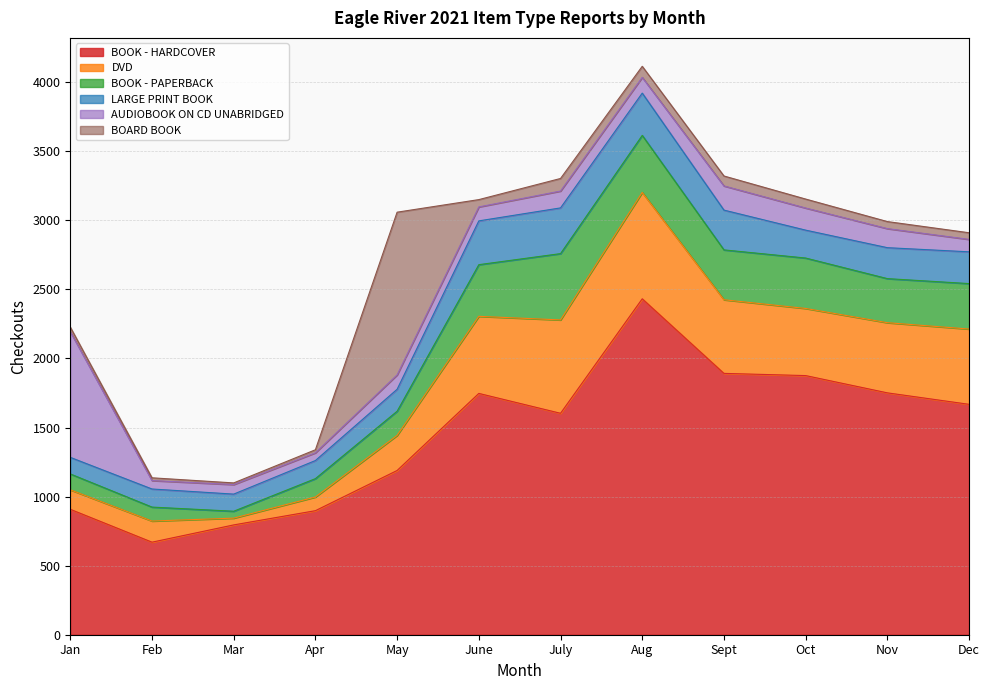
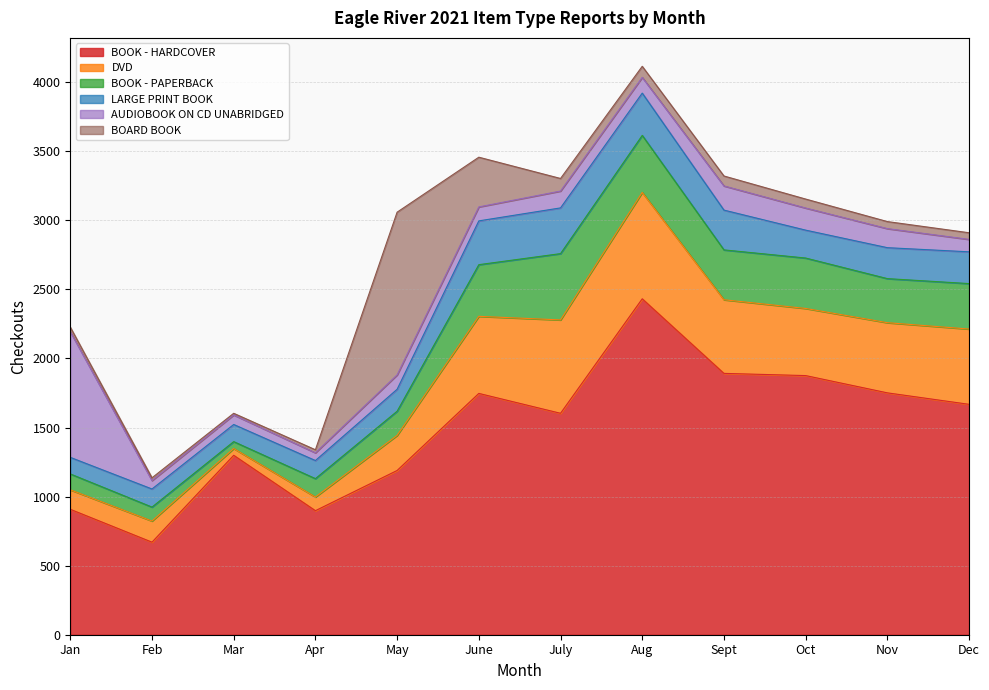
  {
    "BOOK - HARDCOVER": {
      "Jan": 910,
      "Feb": 670,
-     "Mar": 800,
+     "Mar": 1300,
      "Apr": 900,
      "May": 1190,
      "June": 1750,
      "July": 1600,
      "Aug": 2430,
      "Sept": 1890,
      "Oct": 1880,
      "Nov": 1750,
      "Dec": 1670
    },
    "DVD": {
      "Jan": 140,
      "Feb": 150,
      "Mar": 50,
      "Apr": 100,
      "May": 250,
      "June": 560,
      "July": 680,
      "Aug": 770,
      "Sept": 530,
      "Oct": 490,
      "Nov": 510,
      "Dec": 550
    },
    "BOOK - PAPERBACK": {
      "Jan": 120,
      "Feb": 100,
      "Mar": 50,
      "Apr": 130,
      "May": 180,
      "June": 370,
      "July": 480,
      "Aug": 410,
      "Sept": 360,
      "Oct": 370,
      "Nov": 320,
      "Dec": 330
    },
    "LARGE PRINT BOOK": {
      "Jan": 120,
      "Feb": 130,
      "Mar": 120,
      "Apr": 130,
      "May": 160,
      "June": 320,
      "July": 330,
      "Aug": 310,
      "Sept": 290,
      "Oct": 200,
      "Nov": 220,
      "Dec": 230
    },
    "AUDIOBOOK ON CD UNABRIDGED": {
      "Jan": 910,
      "Feb": 60,
      "Apr": 60,
      "May": 100,
      "June": 100,
      "July": 120,
      "Aug": 110,
      "Sept": 180,
      "Oct": 160,
      "Nov": 140,
      "Dec": 90
    },
    "BOARD BOOK": {
      "Jan": 30,
      "Feb": 20,
      "Apr": 20,
      "May": 1180,
-     "June": 50,
+     "June": 360,
      "July": 90,
      "Aug": 80,
      "Sept": 70,
      "Oct": 70,
      "Nov": 50,
      "Dec": 50
    }
  }
